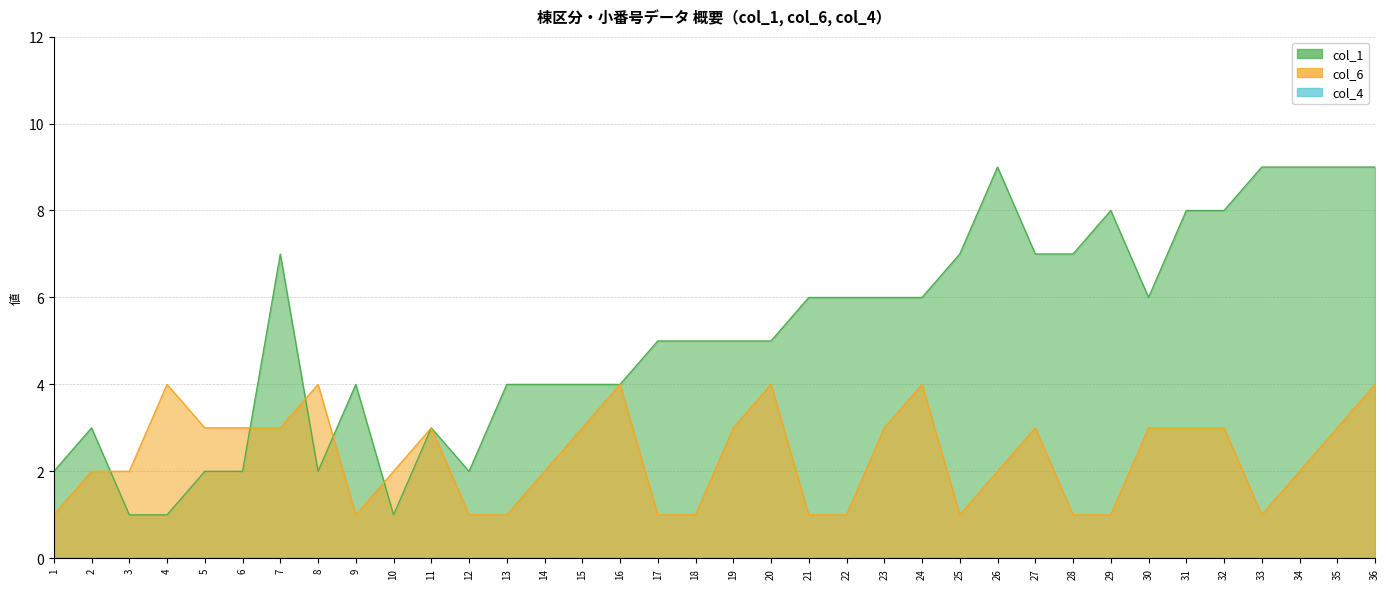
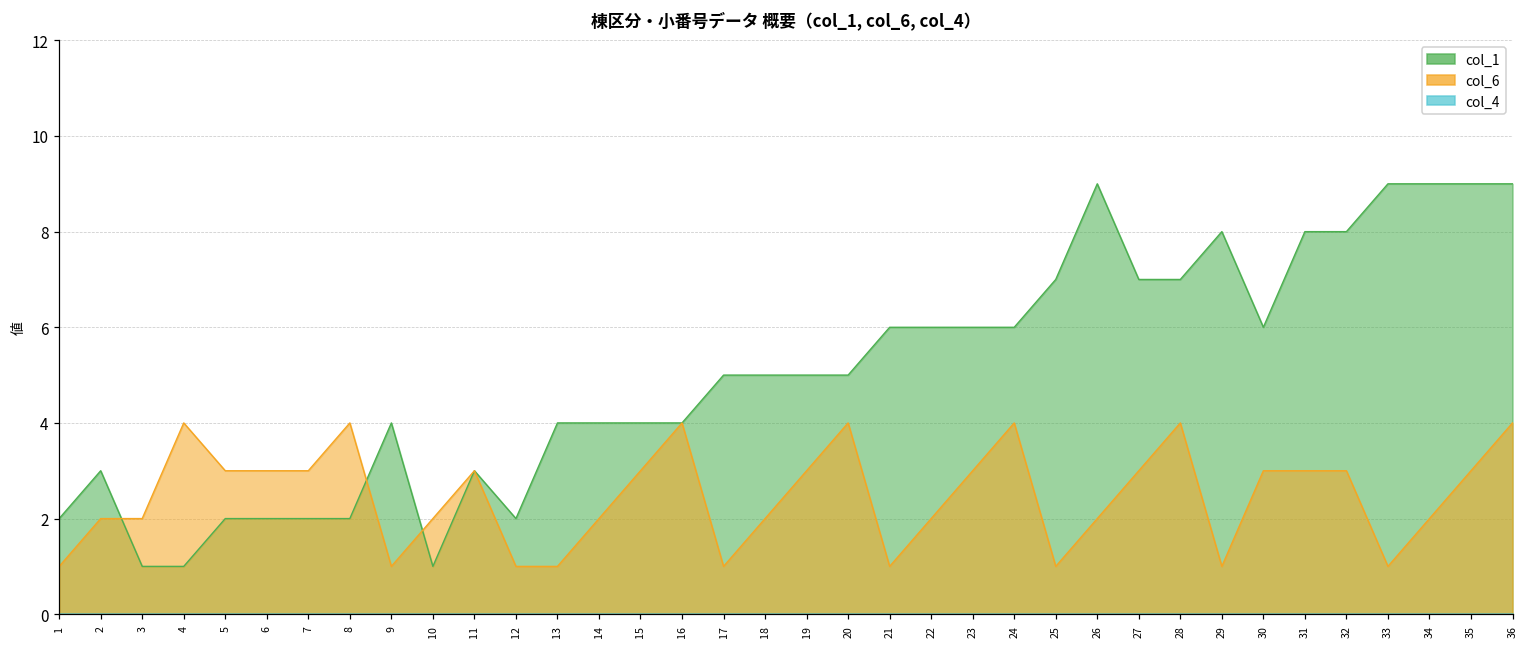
  {
    "col_1": {
      "1": 2,
      "2": 3,
      "3": 1,
      "4": 1,
      "5": 2,
      "6": 2,
-     "7": 7,
+     "7": 2,
      "8": 2,
      "9": 4,
      "10": 1,
      "12": 2,
      "13": 4,
      "14": 4,
      "15": 4,
      "17": 5,
      "18": 5,
      "19": 5,
      "20": 5,
      "21": 6,
      "22": 6,
      "23": 6,
      "24": 6,
      "25": 7,
      "26": 9,
      "27": 7,
      "28": 7,
      "29": 8,
      "30": 6,
      "31": 8,
      "32": 8,
      "33": 9,
      "34": 9,
      "35": 9,
      "36": 9
    },
    "col_6": {
      "1": 1,
      "2": 2,
      "3": 2,
      "4": 4,
      "5": 3,
      "6": 3,
      "7": 3,
      "8": 4,
      "9": 1,
      "10": 2,
      "12": 1,
      "13": 1,
      "14": 2,
      "15": 3,
      "17": 1,
-     "18": 1,
+     "18": 2,
      "19": 3,
      "20": 4,
      "21": 1,
-     "22": 1,
+     "22": 2,
      "23": 3,
      "24": 4,
      "25": 1,
      "26": 2,
      "27": 3,
-     "28": 1,
+     "28": 4,
      "29": 1,
      "30": 3,
      "31": 3,
      "32": 3,
      "33": 1,
      "34": 2,
      "35": 3,
      "36": 4
    },
    "col_4": {
      "1": 0,
      "2": 0,
      "3": 0,
      "4": 0,
      "5": 0,
      "6": 0,
      "7": 0,
      "8": 0,
      "9": 0,
      "10": 0,
      "11": 0,
      "12": 0,
      "13": 0,
      "14": 0,
      "15": 0,
      "16": 0,
      "17": 0,
      "18": 0,
      "19": 0,
      "20": 0,
      "21": 0,
      "22": 0,
      "23": 0,
      "24": 0,
      "25": 0,
      "26": 0,
      "27": 0,
      "28": 0,
      "29": 0,
      "30": 0,
      "31": 0,
      "32": 0,
      "33": 0,
      "34": 0,
      "35": 0,
      "36": 0
    }
  }
